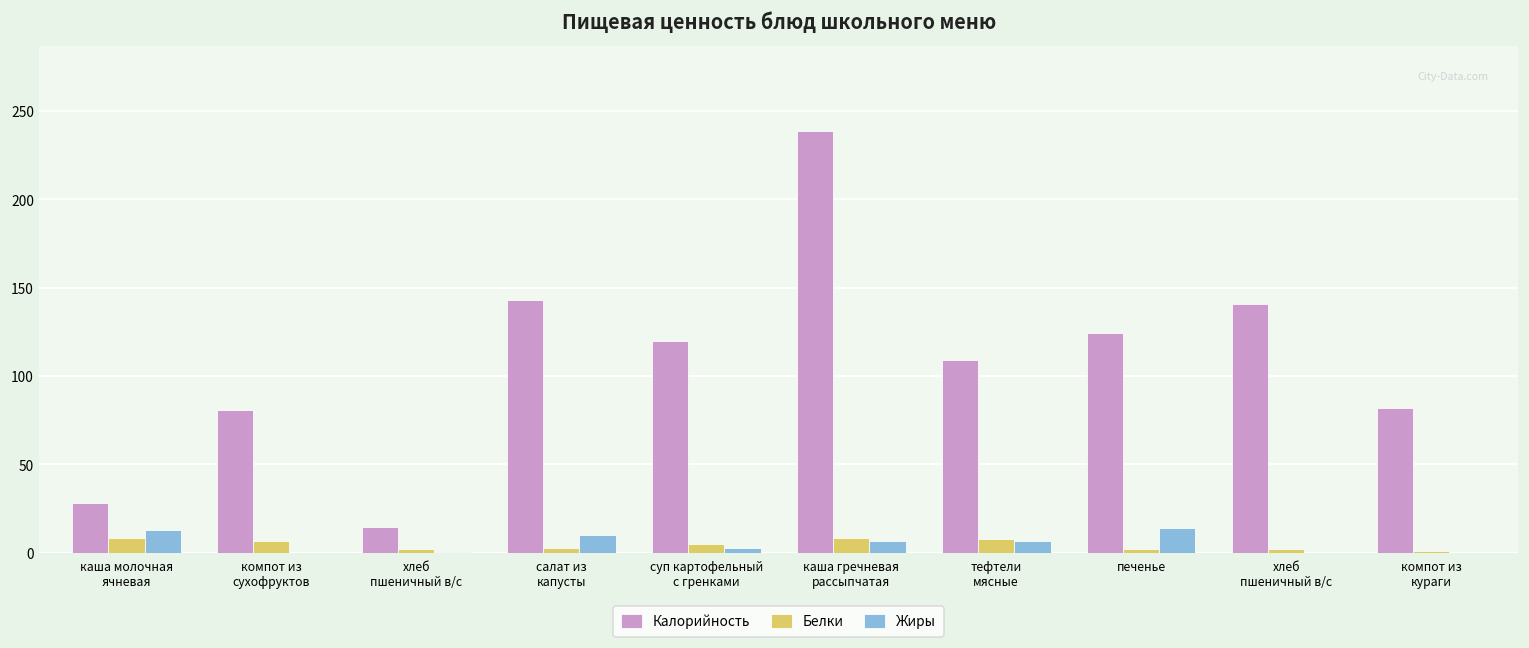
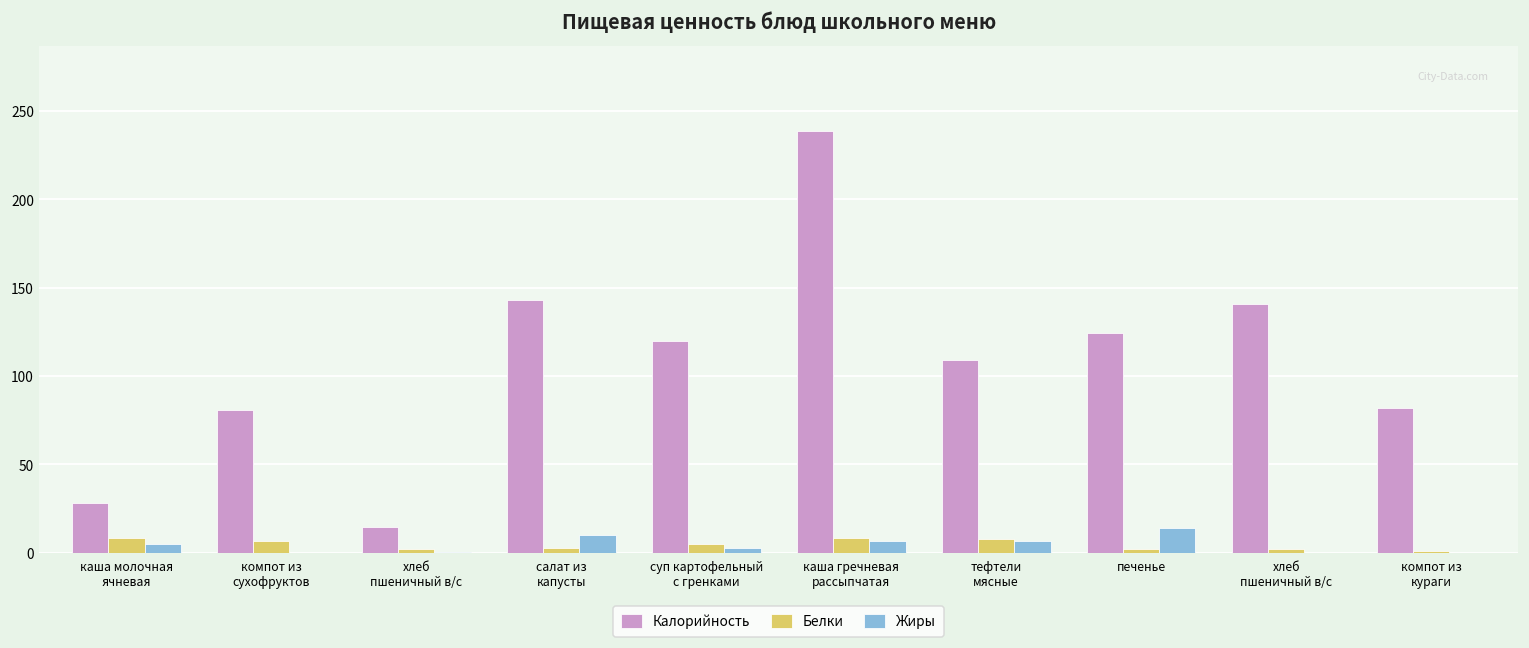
  {
    "Калорийность": {
      "каша молочная ячневая": 28,
      "компот из сухофруктов": 81,
      "салат из капусты": 143,
      "суп картофельный с гренками": 120,
      "каша гречневая рассыпчатая": 239,
      "тефтели мясные": 109,
      "печенье": 124,
      "компот из кураги": 82
    },
    "Белки": {
      "каша молочная ячневая": 9,
      "компот из сухофруктов": 7,
      "салат из капусты": 3,
      "суп картофельный с гренками": 5,
      "каша гречневая рассыпчатая": 8,
      "тефтели мясные": 8,
      "печенье": 2
    },
    "Жиры": {
-     "каша молочная ячневая": 13,
+     "каша молочная ячневая": 5,
      "компот из сухофруктов": 0,
      "салат из капусты": 10,
      "суп картофельный с гренками": 3,
      "каша гречневая рассыпчатая": 7,
      "тефтели мясные": 7,
      "печенье": 14,
      "компот из кураги": 0
    }
  }
